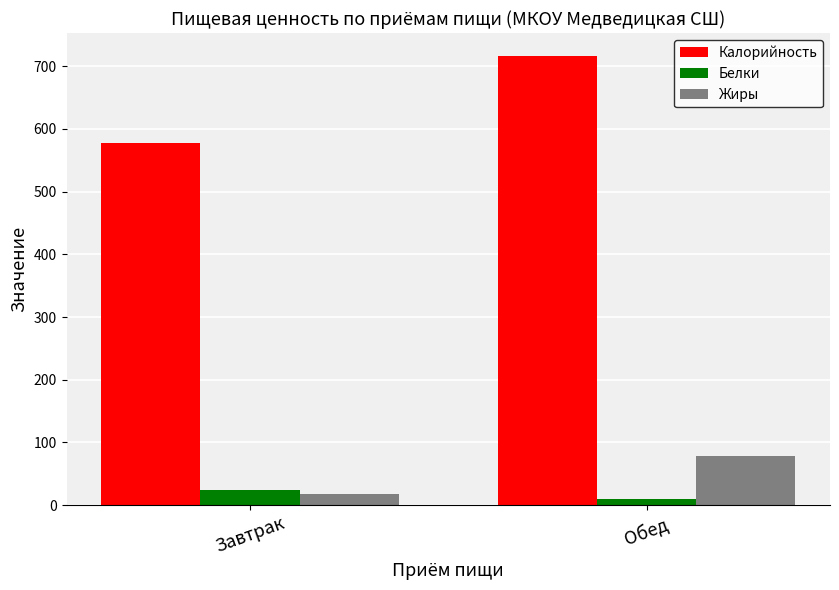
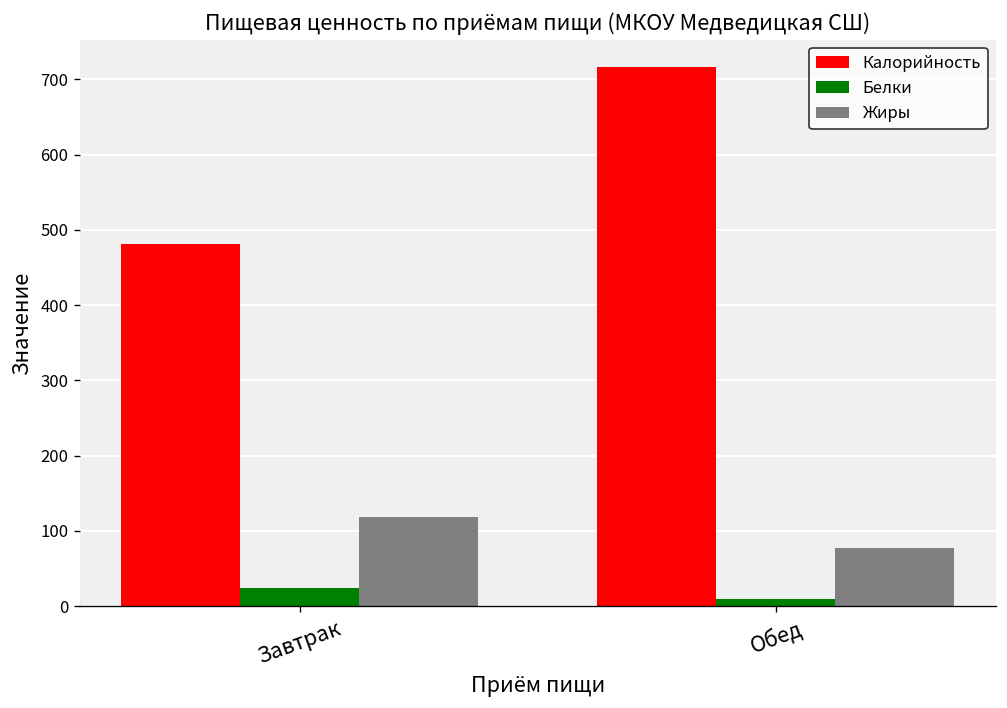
  {
    "Калорийность": {
-     "Завтрак": 580,
+     "Завтрак": 480,
      "Обед": 720
    },
    "Белки": {
      "Завтрак": 20,
      "Обед": 10
    },
    "Жиры": {
-     "Завтрак": 20,
+     "Завтрак": 120,
      "Обед": 80
    }
  }
